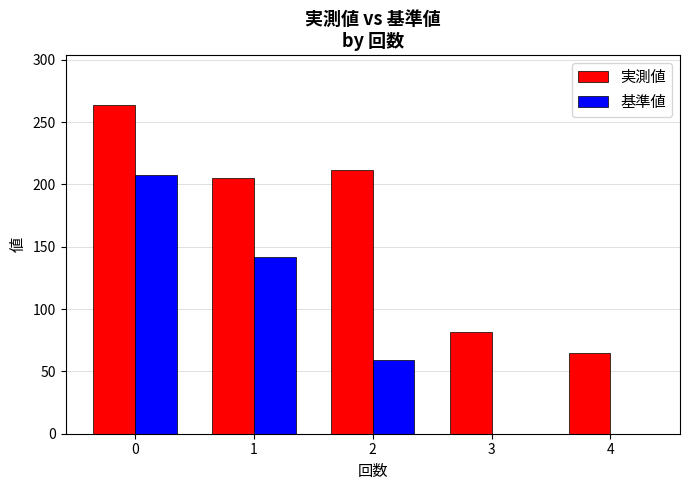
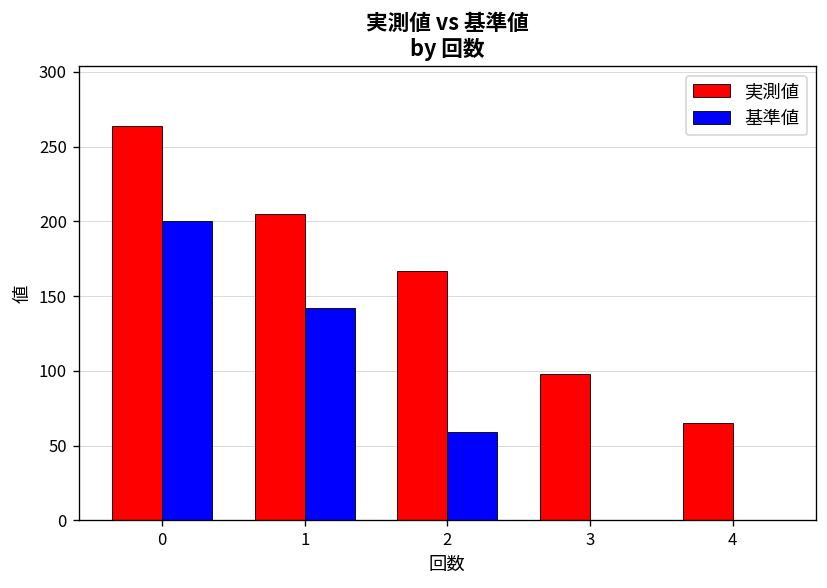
  {
    "実測値": {
      "0": 264,
      "1": 205,
-     "2": 212,
-     "3": 82,
+     "2": 167,
+     "3": 98,
      "4": 65
    },
    "基準値": {
-     "0": 208,
+     "0": 200,
      "1": 142,
      "2": 59,
      "3": 0,
      "4": 0
    }
  }
